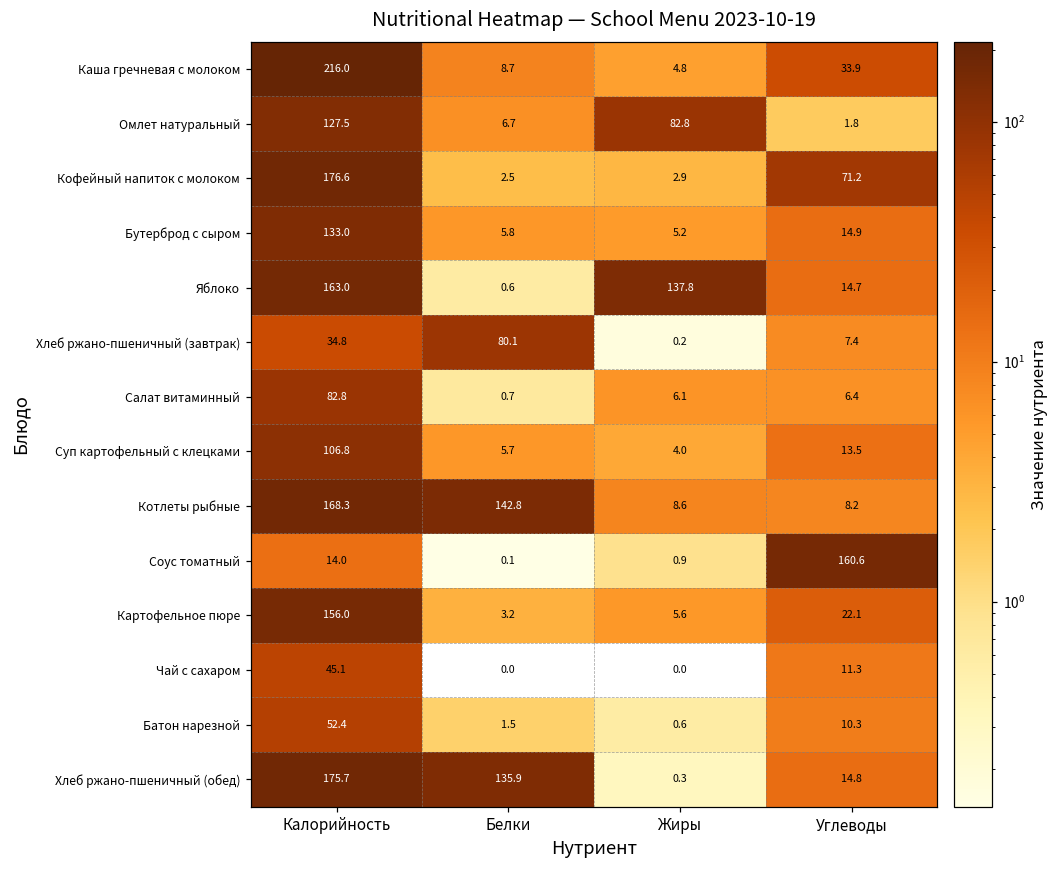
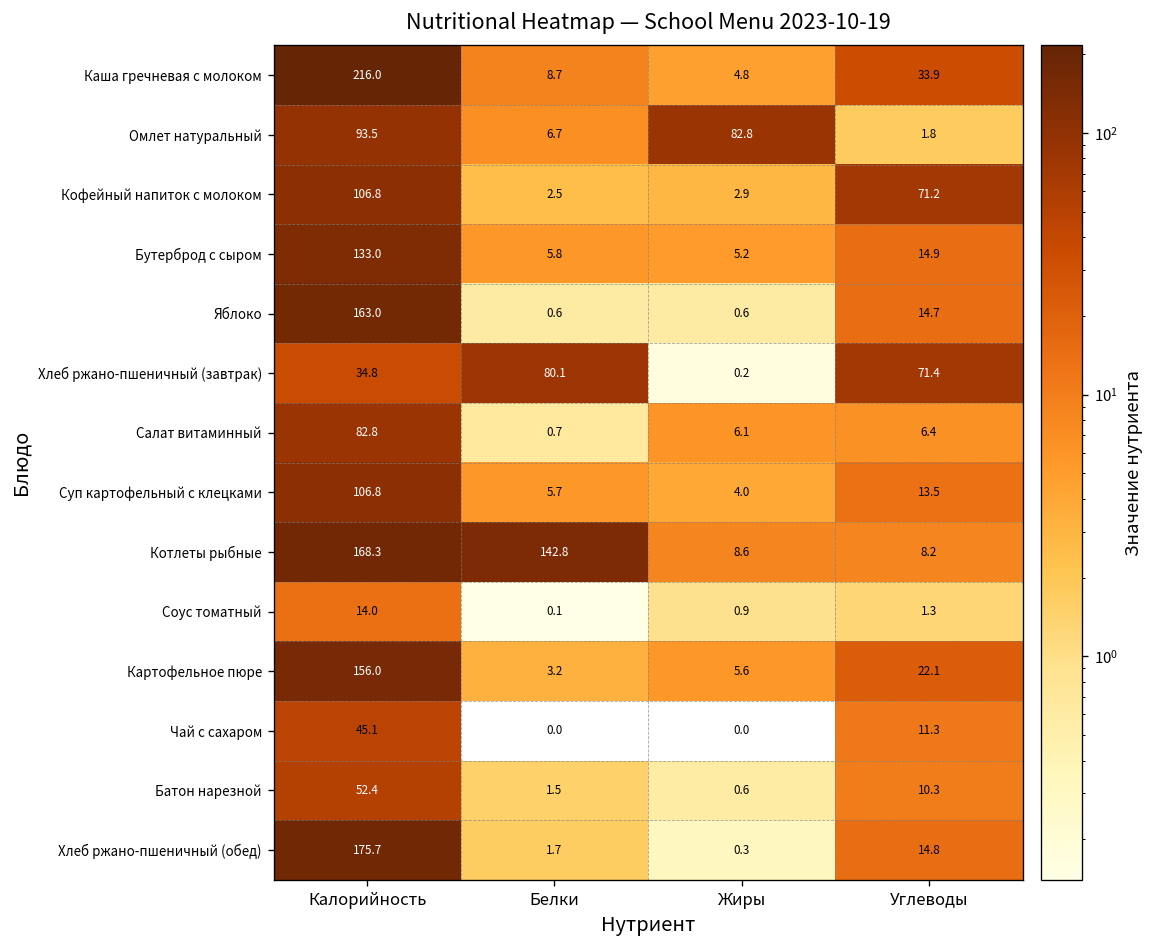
  {
    "Каша гречневая с молоком": {
      "Калорийность": 216.0,
      "Белки": 8.7,
      "Жиры": 4.8,
      "Углеводы": 33.9
    },
    "Омлет натуральный": {
-     "Калорийность": 127.5,
+     "Калорийность": 93.5,
      "Белки": 6.7,
      "Жиры": 82.8,
      "Углеводы": 1.8
    },
    "Кофейный напиток с молоком": {
-     "Калорийность": 176.6,
+     "Калорийность": 106.8,
      "Белки": 2.5,
      "Жиры": 2.9,
      "Углеводы": 71.2
    },
    "Бутерброд с сыром": {
      "Калорийность": 133.0,
      "Белки": 5.8,
      "Жиры": 5.2,
      "Углеводы": 14.9
    },
    "Яблоко": {
      "Калорийность": 163.0,
      "Белки": 0.6,
-     "Жиры": 137.8,
+     "Жиры": 0.6,
      "Углеводы": 14.7
    },
    "Хлеб ржано-пшеничный (завтрак)": {
      "Калорийность": 34.8,
      "Белки": 80.1,
      "Жиры": 0.2,
-     "Углеводы": 7.4
+     "Углеводы": 71.4
    },
    "Салат витаминный": {
      "Калорийность": 82.8,
      "Белки": 0.7,
      "Жиры": 6.1,
      "Углеводы": 6.4
    },
    "Суп картофельный с клецками": {
      "Калорийность": 106.8,
      "Белки": 5.7,
      "Жиры": 4.0,
      "Углеводы": 13.5
    },
    "Котлеты рыбные": {
      "Калорийность": 168.3,
      "Белки": 142.8,
      "Жиры": 8.6,
      "Углеводы": 8.2
    },
    "Соус томатный": {
      "Калорийность": 14.0,
      "Белки": 0.1,
      "Жиры": 0.9,
-     "Углеводы": 160.6
+     "Углеводы": 1.3
    },
    "Картофельное пюре": {
      "Калорийность": 156.0,
      "Белки": 3.2,
      "Жиры": 5.6,
      "Углеводы": 22.1
    },
    "Чай с сахаром": {
      "Калорийность": 45.1,
      "Белки": 0.0,
      "Жиры": 0.0,
      "Углеводы": 11.3
    },
    "Батон нарезной": {
      "Калорийность": 52.4,
      "Белки": 1.5,
      "Жиры": 0.6,
      "Углеводы": 10.3
    },
    "Хлеб ржано-пшеничный (обед)": {
      "Калорийность": 175.7,
-     "Белки": 135.9,
+     "Белки": 1.7,
      "Жиры": 0.3,
      "Углеводы": 14.8
    }
  }
